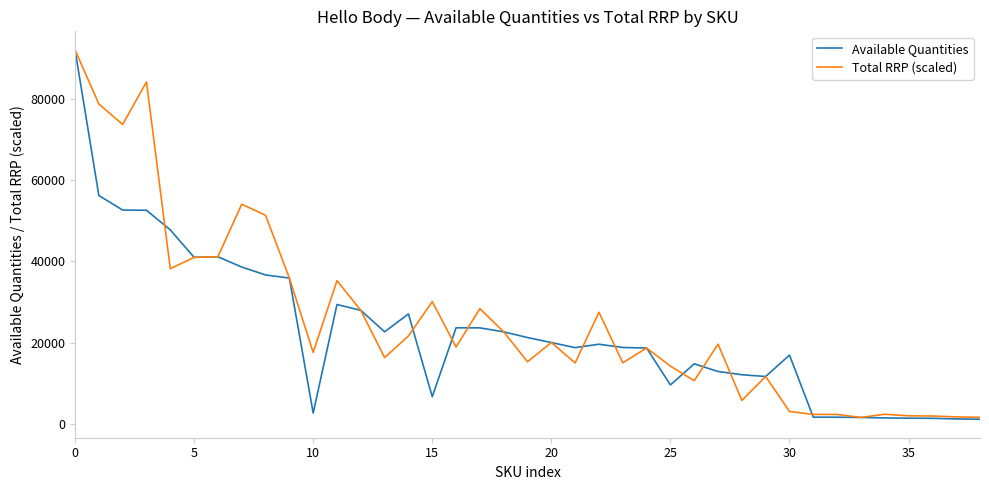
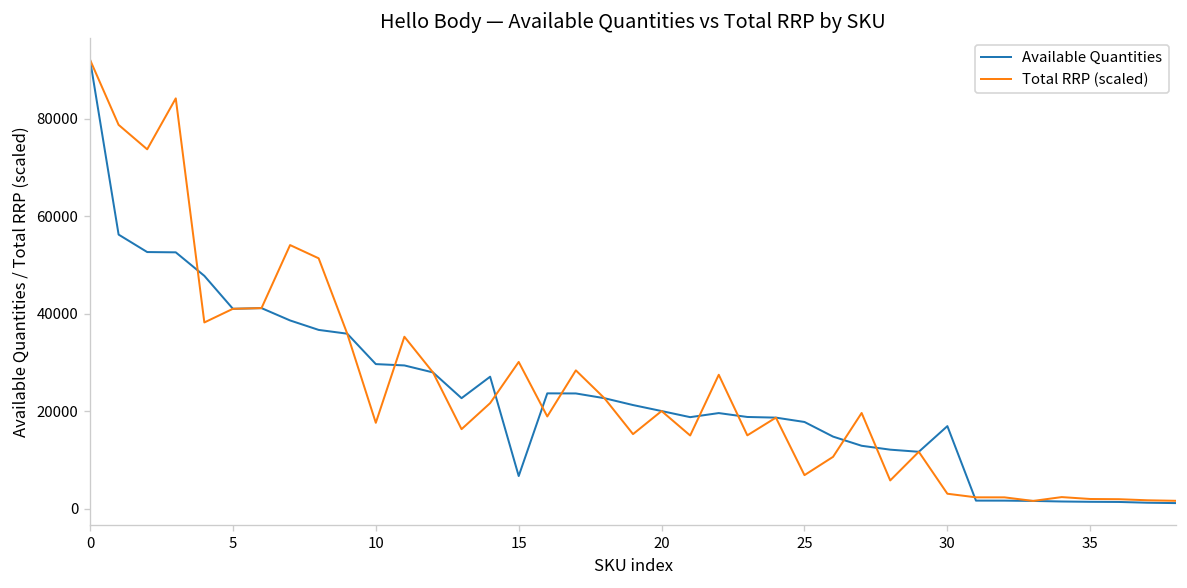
  {
    "Available Quantities": {
-     "10": 3000,
+     "10": 30000,
      "15": 7000,
-     "25": 10000,
+     "25": 18000,
      "30": 17000
    },
    "Total RRP (scaled)": {
      "10": 18000,
      "15": 30000,
-     "25": 14000,
+     "25": 7000,
      "30": 3000
    }
  }
